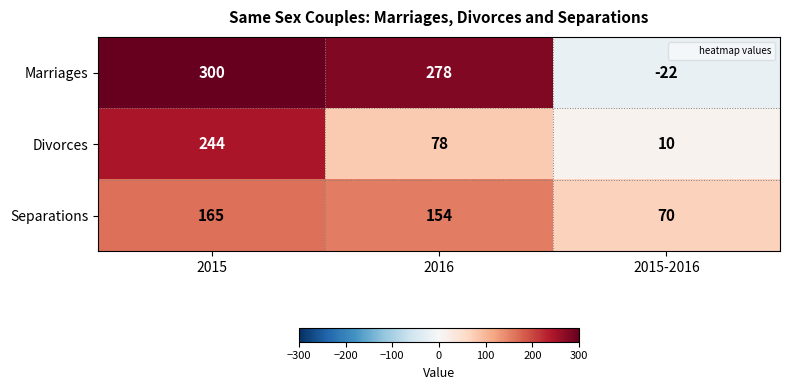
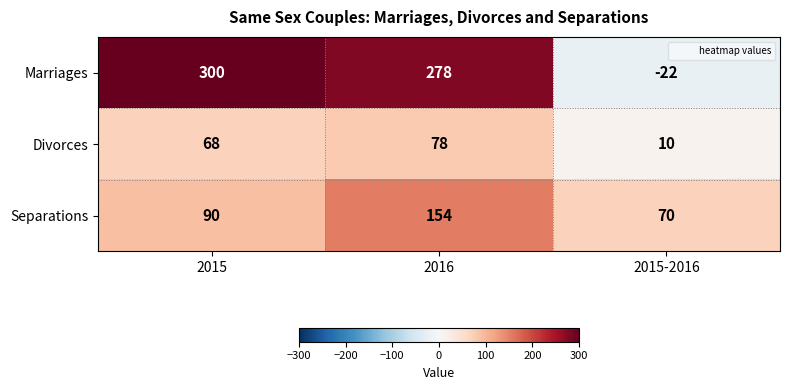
  {
    "Marriages": {
      "2015": 300,
      "2016": 278,
      "2015-2016": -22
    },
    "Divorces": {
-     "2015": 244,
+     "2015": 68,
      "2016": 78,
      "2015-2016": 10
    },
    "Separations": {
-     "2015": 165,
+     "2015": 90,
      "2016": 154,
      "2015-2016": 70
    }
  }
